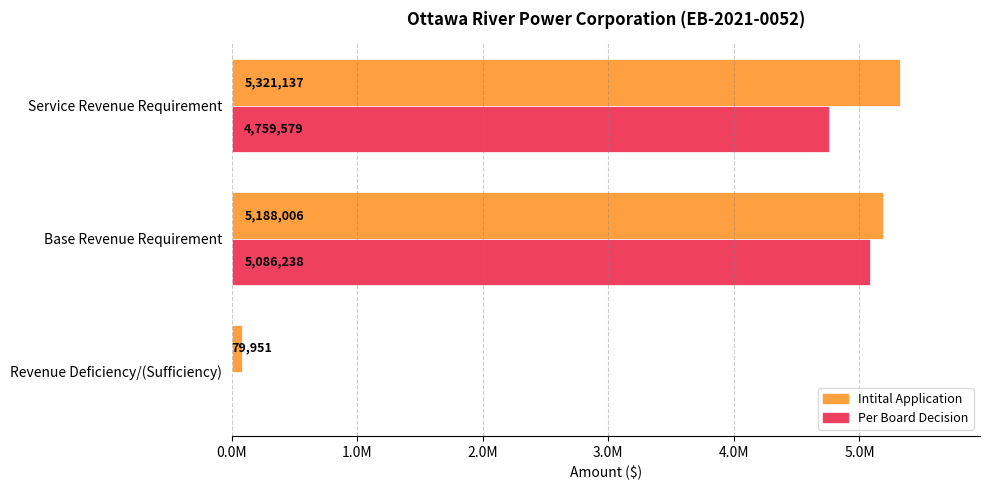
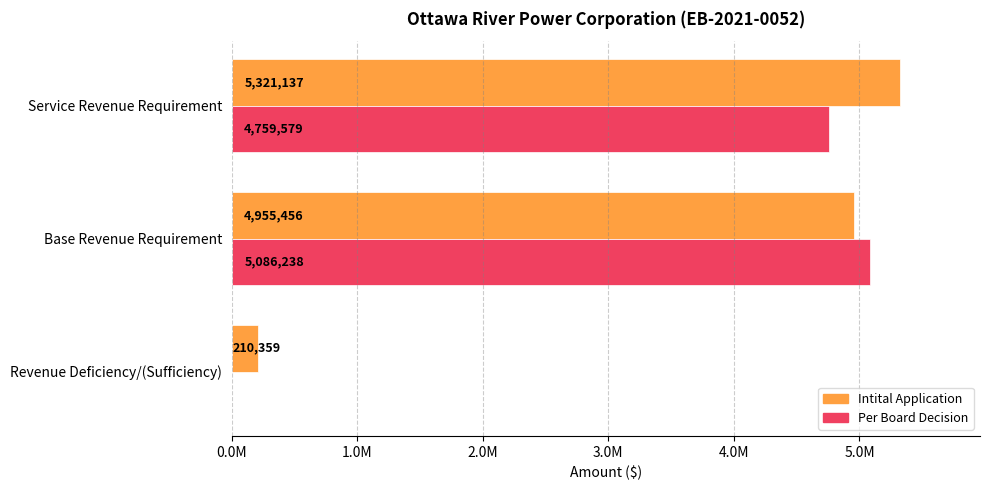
  {
    "Intital Application": {
      "Service Revenue Requirement": "5,321,137",
-     "Base Revenue Requirement": "5,188,006",
-     "Revenue Deficiency/(Sufficiency)": "79,951"
+     "Base Revenue Requirement": "4,955,456",
+     "Revenue Deficiency/(Sufficiency)": "210,359"
    },
    "Per Board Decision": {
      "Service Revenue Requirement": "4,759,579",
      "Base Revenue Requirement": "5,086,238"
    }
  }
